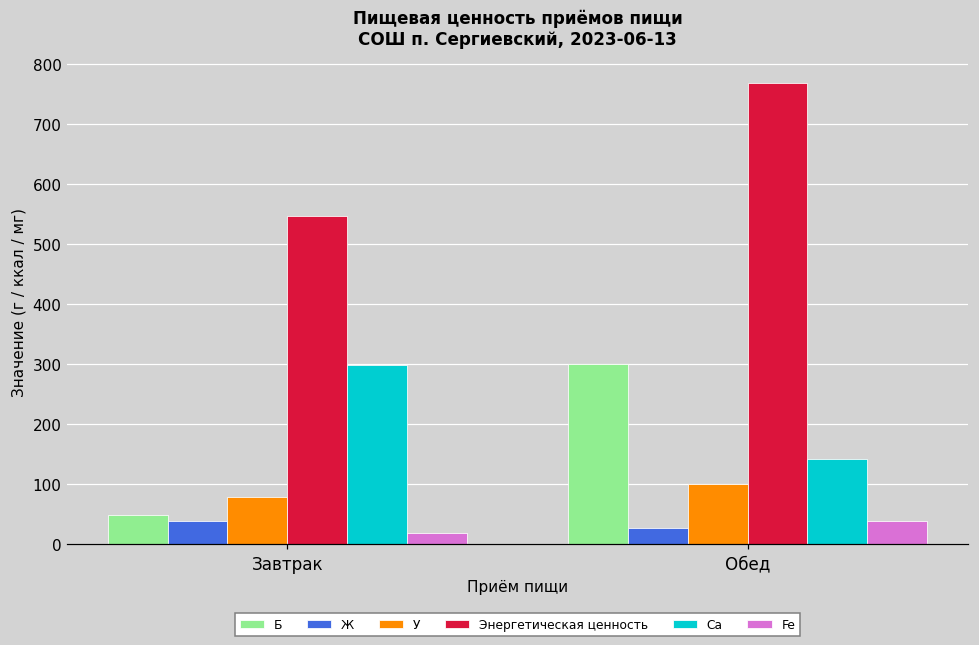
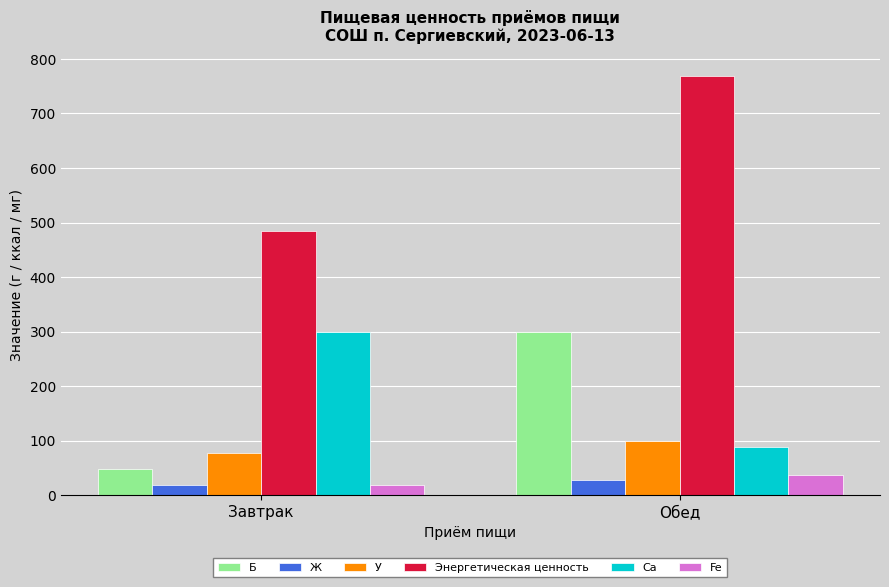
  {
    "Б": {
      "Завтрак": 50,
      "Обед": 300
    },
    "Ж": {
-     "Завтрак": 40,
+     "Завтрак": 20,
      "Обед": 30
    },
    "У": {
      "Завтрак": 80,
      "Обед": 100
    },
    "Энергетическая ценность": {
-     "Завтрак": 550,
+     "Завтрак": 480,
      "Обед": 770
    },
    "Са": {
      "Завтрак": 300,
-     "Обед": 140
+     "Обед": 90
    },
    "Fe": {
      "Завтрак": 20,
      "Обед": 40
    }
  }
